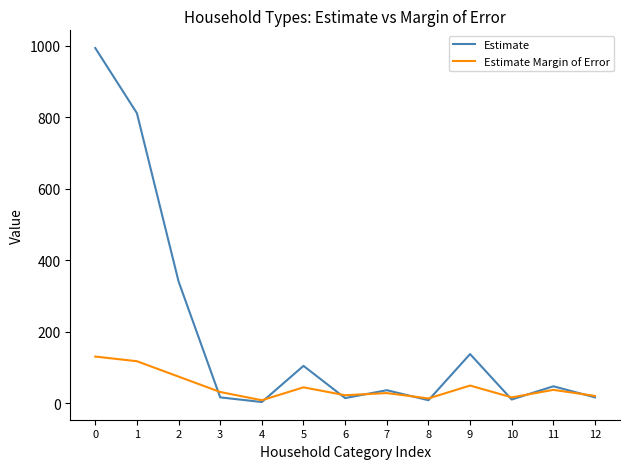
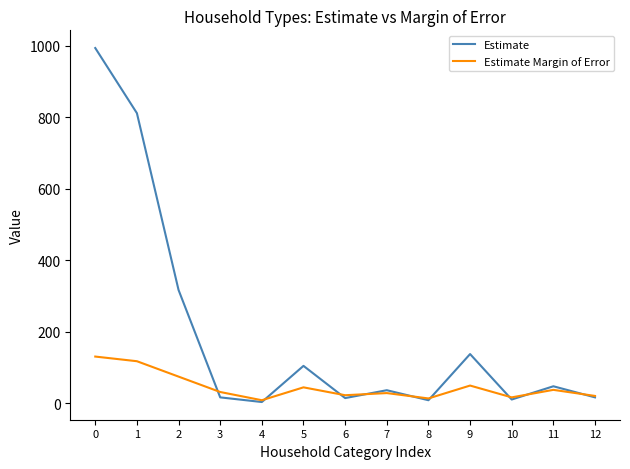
  {
    "Estimate": {
      "0": 990,
      "1": 810,
-     "2": 340,
+     "2": 320,
      "3": 20,
      "5": 110,
      "6": 20,
      "7": 40,
      "9": 140,
      "11": 50
    },
    "Estimate Margin of Error": {
      "0": 130,
      "1": 120,
      "2": 80,
      "3": 30,
      "5": 50,
      "6": 20,
      "7": 30,
      "9": 50,
      "11": 40
    }
  }
